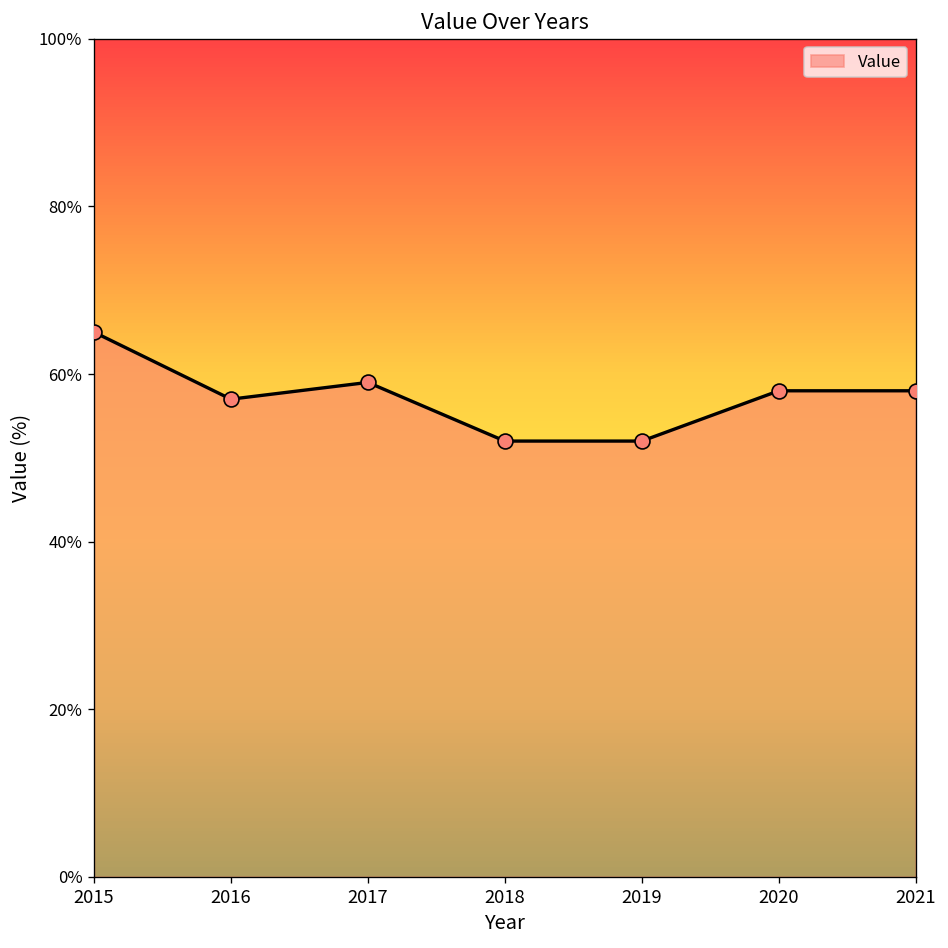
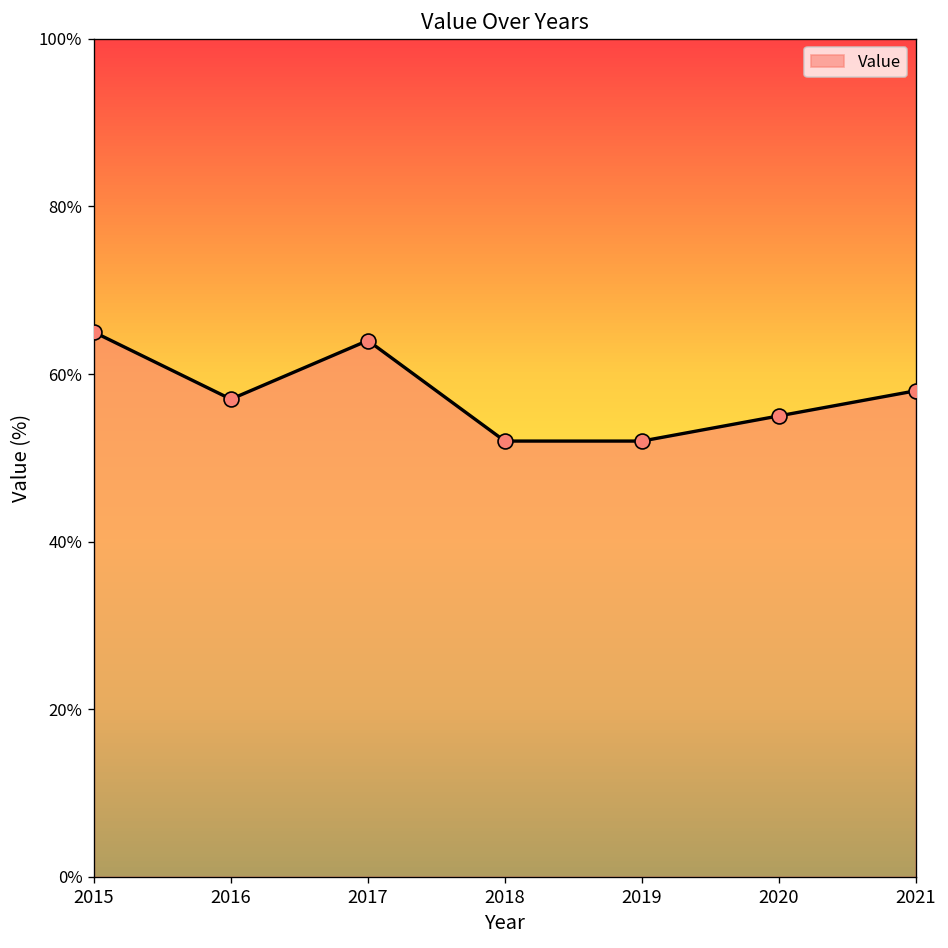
  {
    "2015": "65%",
    "2016": "57%",
-   "2017": "59%",
+   "2017": "64%",
    "2018": "52%",
    "2019": "52%",
-   "2020": "58%",
+   "2020": "55%",
    "2021": "58%"
  }
